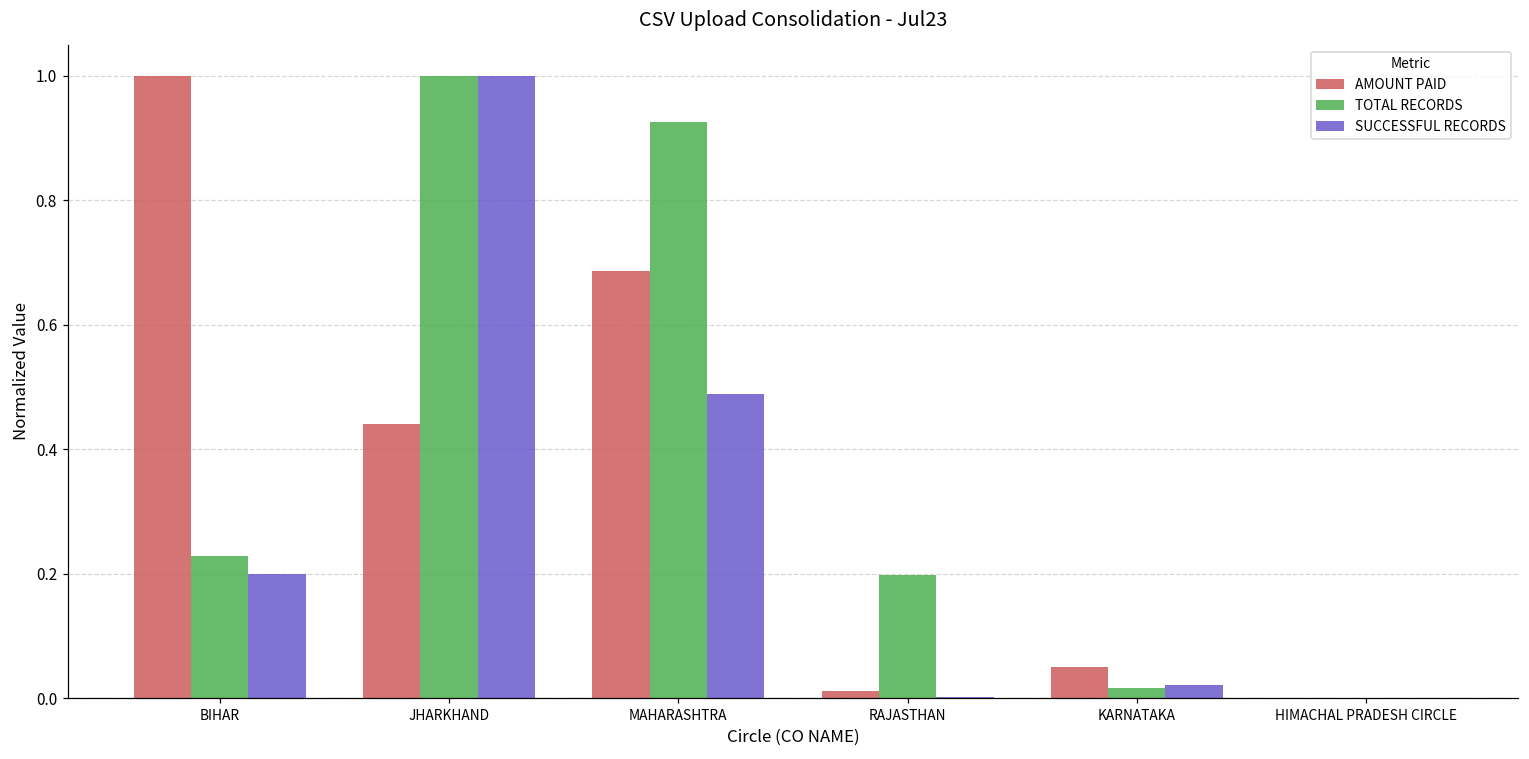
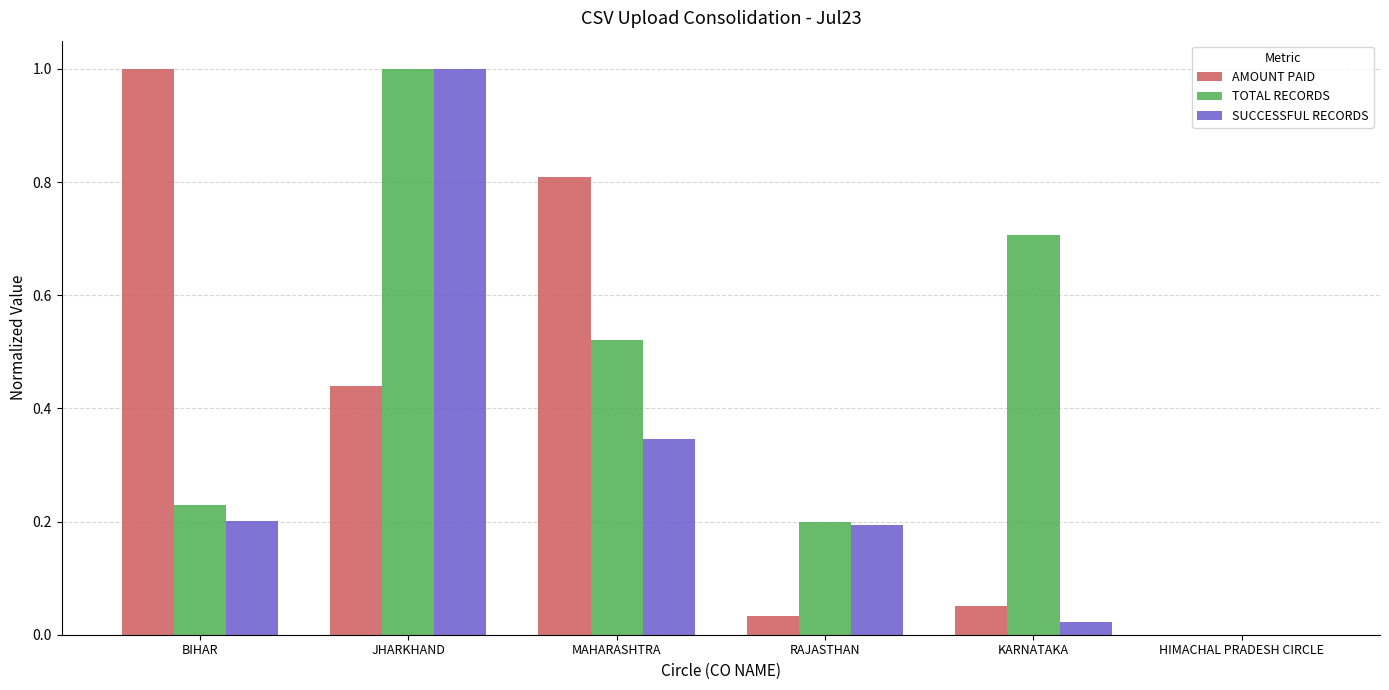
  {
    "AMOUNT PAID": {
      "BIHAR": 1.00,
      "JHARKHAND": 0.44,
-     "MAHARASHTRA": 0.69,
-     "RAJASTHAN": 0.01,
+     "MAHARASHTRA": 0.81,
+     "RAJASTHAN": 0.03,
      "KARNATAKA": 0.05,
      "HIMACHAL PRADESH CIRCLE": 0.00
    },
    "TOTAL RECORDS": {
      "BIHAR": 0.23,
      "JHARKHAND": 1.00,
-     "MAHARASHTRA": 0.93,
+     "MAHARASHTRA": 0.52,
      "RAJASTHAN": 0.20,
-     "KARNATAKA": 0.02,
+     "KARNATAKA": 0.71,
      "HIMACHAL PRADESH CIRCLE": 0.00
    },
    "SUCCESSFUL RECORDS": {
      "BIHAR": 0.20,
      "JHARKHAND": 1.00,
-     "MAHARASHTRA": 0.49,
-     "RAJASTHAN": 0.00,
+     "MAHARASHTRA": 0.35,
+     "RAJASTHAN": 0.19,
      "KARNATAKA": 0.02,
      "HIMACHAL PRADESH CIRCLE": 0.00
    }
  }
